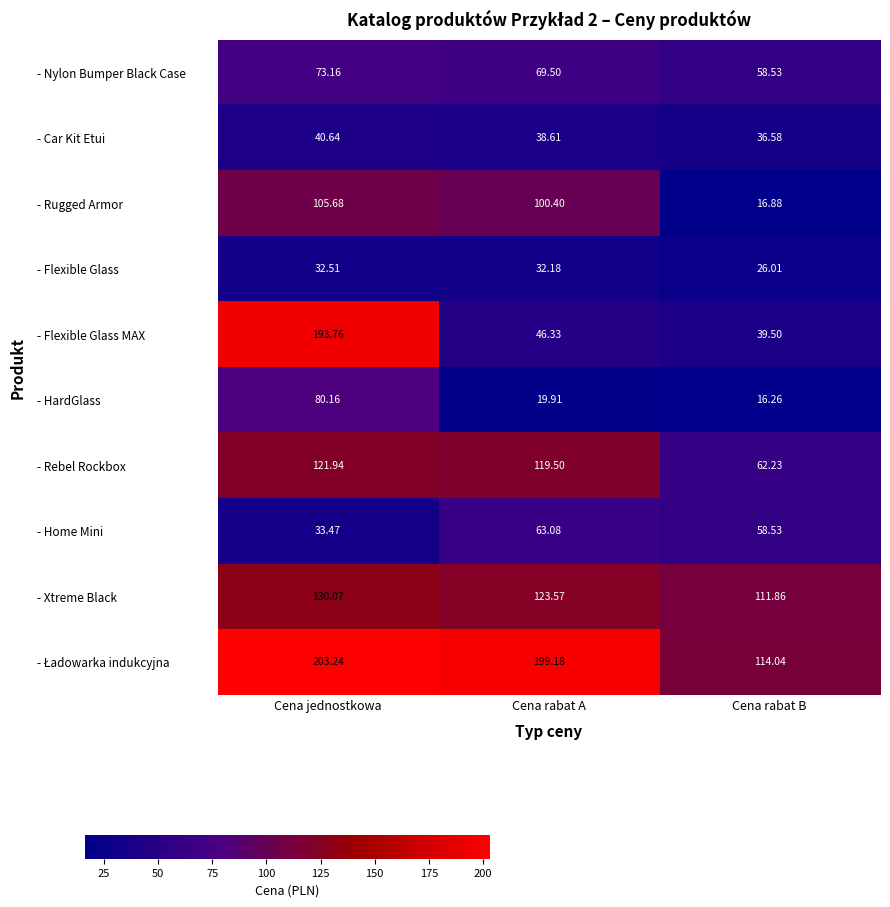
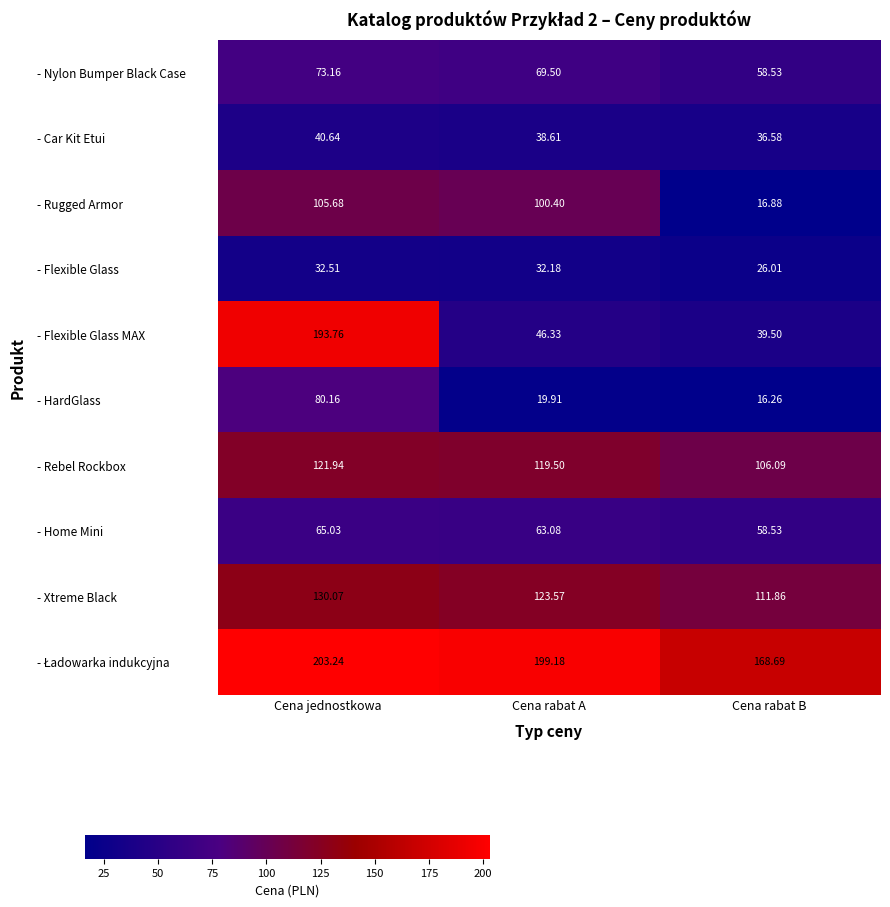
  {
    "- Nylon Bumper Black Case": {
      "Cena jednostkowa": 73.16,
      "Cena rabat A": 69.50,
      "Cena rabat B": 58.53
    },
    "- Car Kit Etui": {
      "Cena jednostkowa": 40.64,
      "Cena rabat A": 38.61,
      "Cena rabat B": 36.58
    },
    "- Rugged Armor": {
      "Cena jednostkowa": 105.68,
      "Cena rabat A": 100.40,
      "Cena rabat B": 16.88
    },
    "- Flexible Glass": {
      "Cena jednostkowa": 32.51,
      "Cena rabat A": 32.18,
      "Cena rabat B": 26.01
    },
    "- Flexible Glass MAX": {
      "Cena jednostkowa": 193.76,
      "Cena rabat A": 46.33,
      "Cena rabat B": 39.50
    },
    "- HardGlass": {
      "Cena jednostkowa": 80.16,
      "Cena rabat A": 19.91,
      "Cena rabat B": 16.26
    },
    "- Rebel Rockbox": {
      "Cena jednostkowa": 121.94,
      "Cena rabat A": 119.50,
-     "Cena rabat B": 62.23
+     "Cena rabat B": 106.09
    },
    "- Home Mini": {
-     "Cena jednostkowa": 33.47,
+     "Cena jednostkowa": 65.03,
      "Cena rabat A": 63.08,
      "Cena rabat B": 58.53
    },
    "- Xtreme Black": {
      "Cena jednostkowa": 130.07,
      "Cena rabat A": 123.57,
      "Cena rabat B": 111.86
    },
    "- Ładowarka indukcyjna": {
      "Cena jednostkowa": 203.24,
      "Cena rabat A": 199.18,
-     "Cena rabat B": 114.04
+     "Cena rabat B": 168.69
    }
  }
